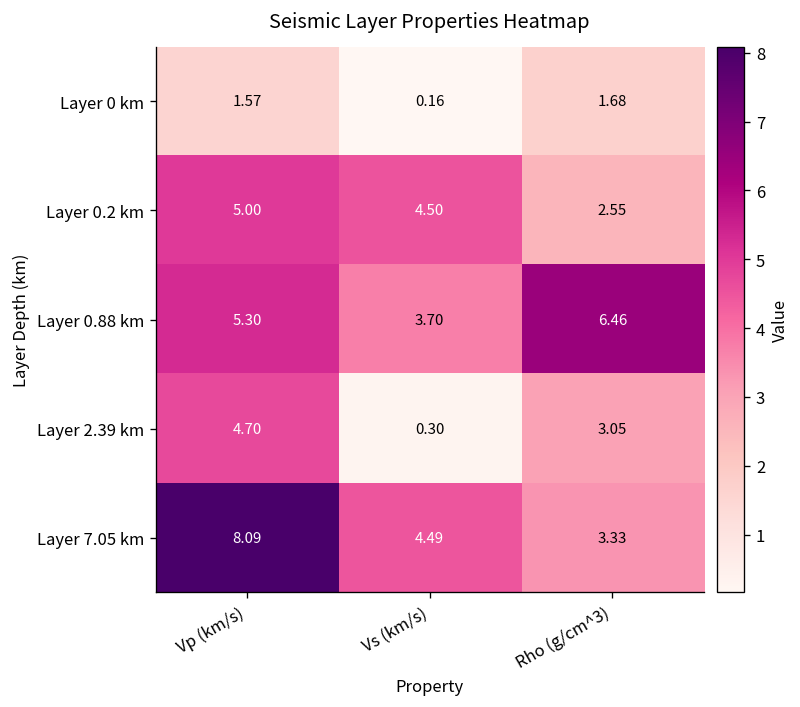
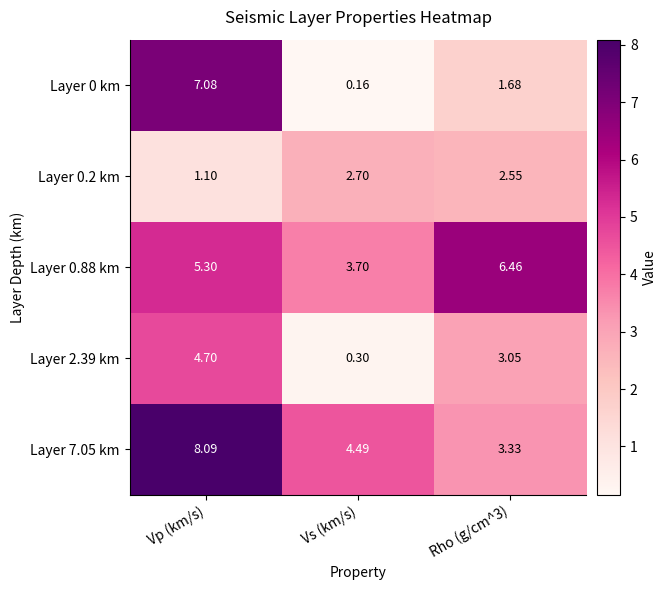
  {
    "Layer 0 km": {
-     "Vp (km/s)": 1.57,
+     "Vp (km/s)": 7.08,
      "Vs (km/s)": 0.16,
      "Rho (g/cm^3)": 1.68
    },
    "Layer 0.2 km": {
-     "Vp (km/s)": 5.00,
-     "Vs (km/s)": 4.50,
+     "Vp (km/s)": 1.10,
+     "Vs (km/s)": 2.70,
      "Rho (g/cm^3)": 2.55
    },
    "Layer 0.88 km": {
      "Vp (km/s)": 5.30,
      "Vs (km/s)": 3.70,
      "Rho (g/cm^3)": 6.46
    },
    "Layer 2.39 km": {
      "Vp (km/s)": 4.70,
      "Vs (km/s)": 0.30,
      "Rho (g/cm^3)": 3.05
    },
    "Layer 7.05 km": {
      "Vp (km/s)": 8.09,
      "Vs (km/s)": 4.49,
      "Rho (g/cm^3)": 3.33
    }
  }
